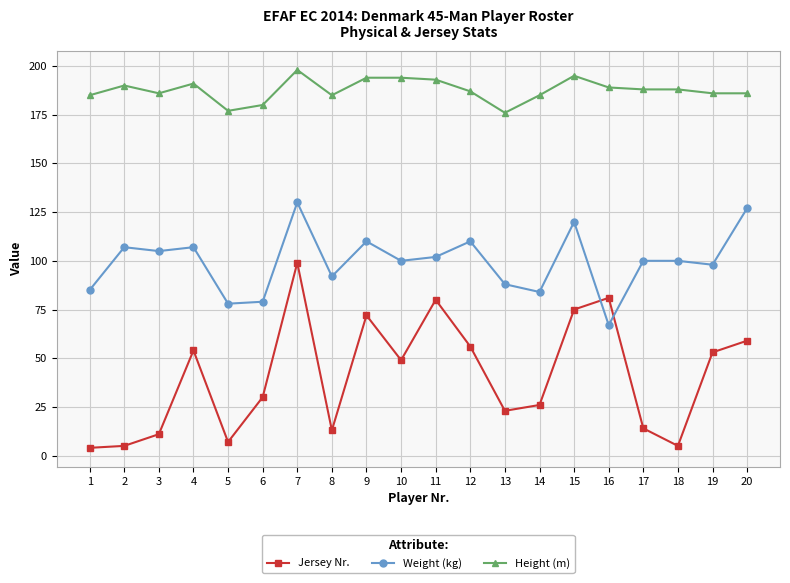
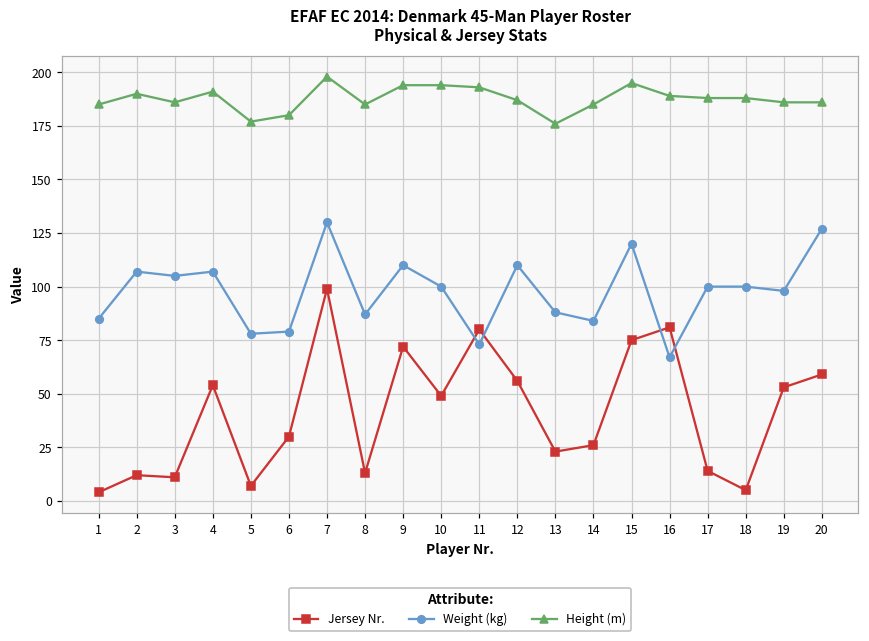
  {
    "Jersey Nr.": {
      "1": 4,
-     "2": 5,
+     "2": 12,
      "3": 11,
      "4": 54,
      "5": 7,
      "6": 30,
      "7": 99,
      "8": 13,
      "9": 72,
      "10": 49,
      "11": 80,
      "12": 56,
      "13": 23,
      "14": 26,
      "15": 75,
      "16": 81,
      "17": 14,
      "18": 5,
      "19": 53,
      "20": 59
    },
    "Weight (kg)": {
      "1": 85,
      "2": 107,
      "3": 105,
      "4": 107,
      "5": 78,
      "6": 79,
      "7": 130,
-     "8": 92,
+     "8": 87,
      "9": 110,
      "10": 100,
-     "11": 102,
+     "11": 73,
      "12": 110,
      "13": 88,
      "14": 84,
      "15": 120,
      "16": 67,
      "17": 100,
      "18": 100,
      "19": 98,
      "20": 127
    },
    "Height (m)": {
      "1": 185,
      "2": 190,
      "3": 186,
      "4": 191,
      "5": 177,
      "6": 180,
      "7": 198,
      "8": 185,
      "9": 194,
      "10": 194,
      "11": 193,
      "12": 187,
      "13": 176,
      "14": 185,
      "15": 195,
      "16": 189,
      "17": 188,
      "18": 188,
      "19": 186,
      "20": 186
    }
  }
